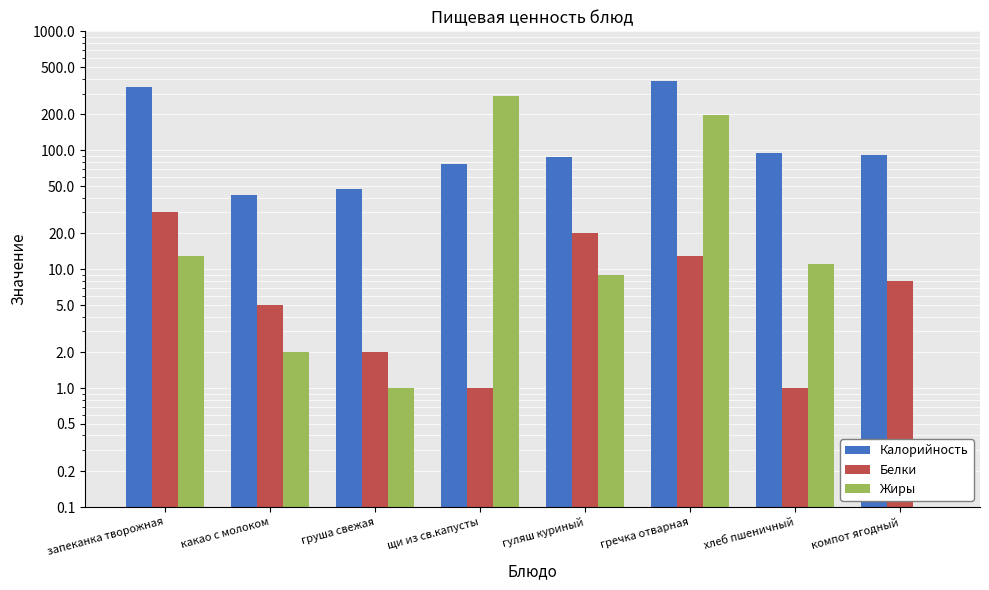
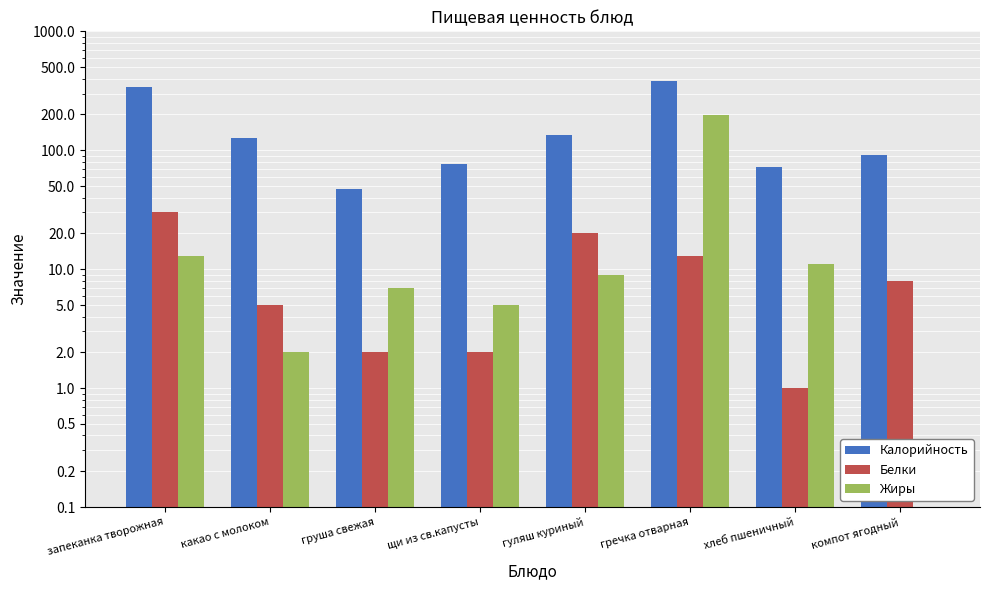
  {
    "Калорийность": {
      "запеканка творожная": 340,
-     "какао с молоком": 42,
+     "какао с молоком": 130,
      "груша свежая": 47,
      "щи из св.капусты": 80,
-     "гуляш куриный": 90,
+     "гуляш куриный": 140,
      "гречка отварная": 380,
-     "хлеб пшеничный": 90,
+     "хлеб пшеничный": 70,
      "компот ягодный": 90
    },
    "Белки": {
      "запеканка творожная": 30,
      "какао с молоком": 5,
      "груша свежая": 2,
-     "щи из св.капусты": 1,
+     "щи из св.капусты": 2,
      "гуляш куриный": 20,
      "гречка отварная": 13,
      "хлеб пшеничный": 1,
      "компот ягодный": 8
    },
    "Жиры": {
      "запеканка творожная": 13,
      "какао с молоком": 2,
-     "груша свежая": 1,
-     "щи из св.капусты": 290,
+     "груша свежая": 7,
+     "щи из св.капусты": 5,
      "гуляш куриный": 9,
      "гречка отварная": 200,
      "хлеб пшеничный": 11
    }
  }
